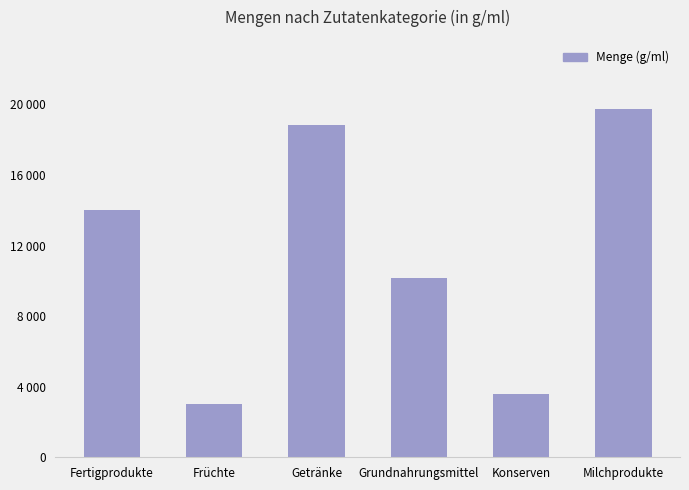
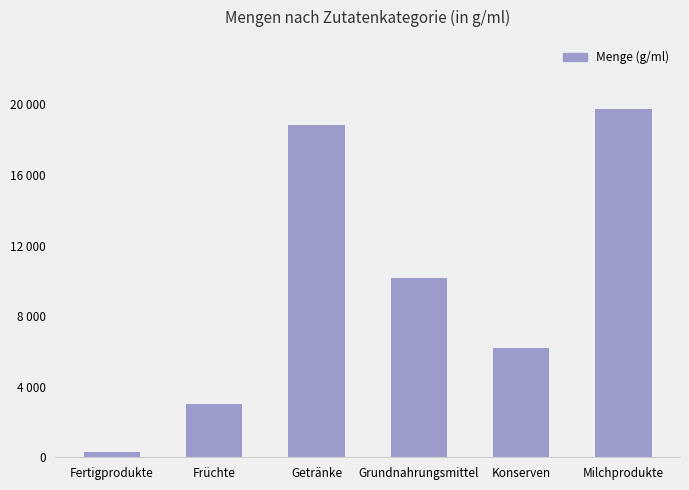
  {
-   "Fertigprodukte": 14000,
+   "Fertigprodukte": 300,
    "Früchte": 3000,
    "Getränke": 18800,
    "Grundnahrungsmittel": 10200,
-   "Konserven": 3600,
+   "Konserven": 6200,
    "Milchprodukte": 19700
  }
